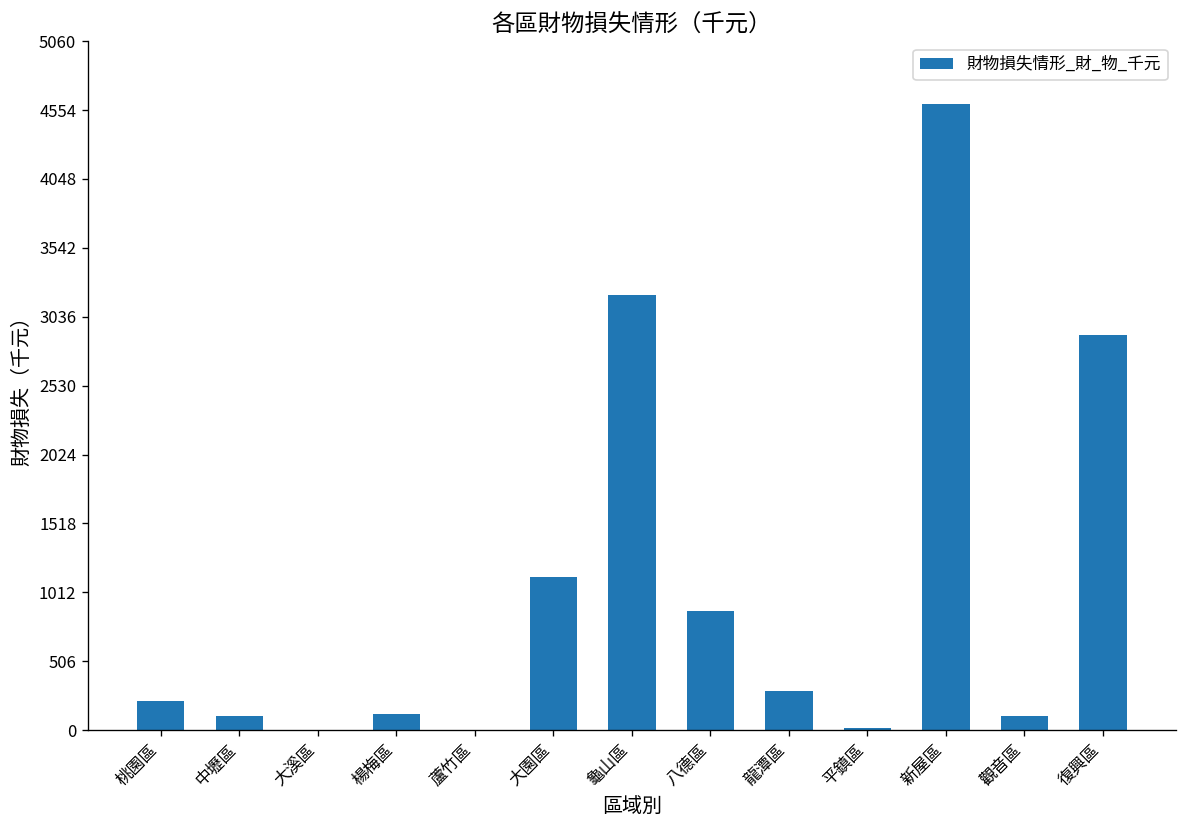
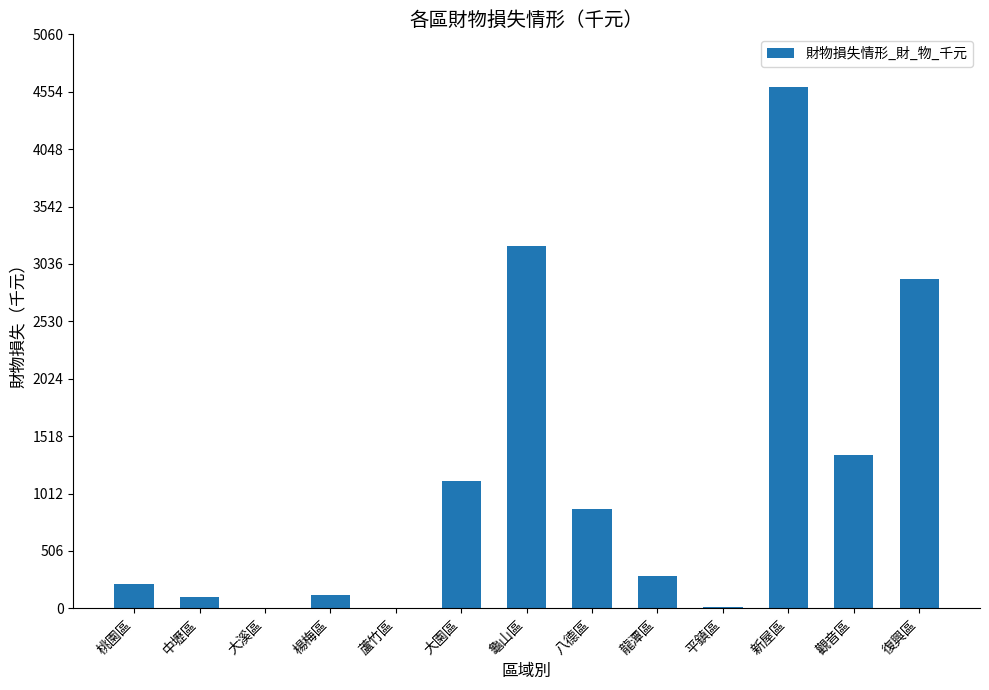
  {
    "桃園區": 210,
    "中壢區": 100,
    "大溪區": 0,
    "楊梅區": 120,
    "蘆竹區": 0,
    "大園區": 1120,
    "龜山區": 3200,
    "八德區": 870,
    "龍潭區": 290,
    "新屋區": 4600,
-   "觀音區": 100,
+   "觀音區": 1360,
    "復興區": 2900
  }
